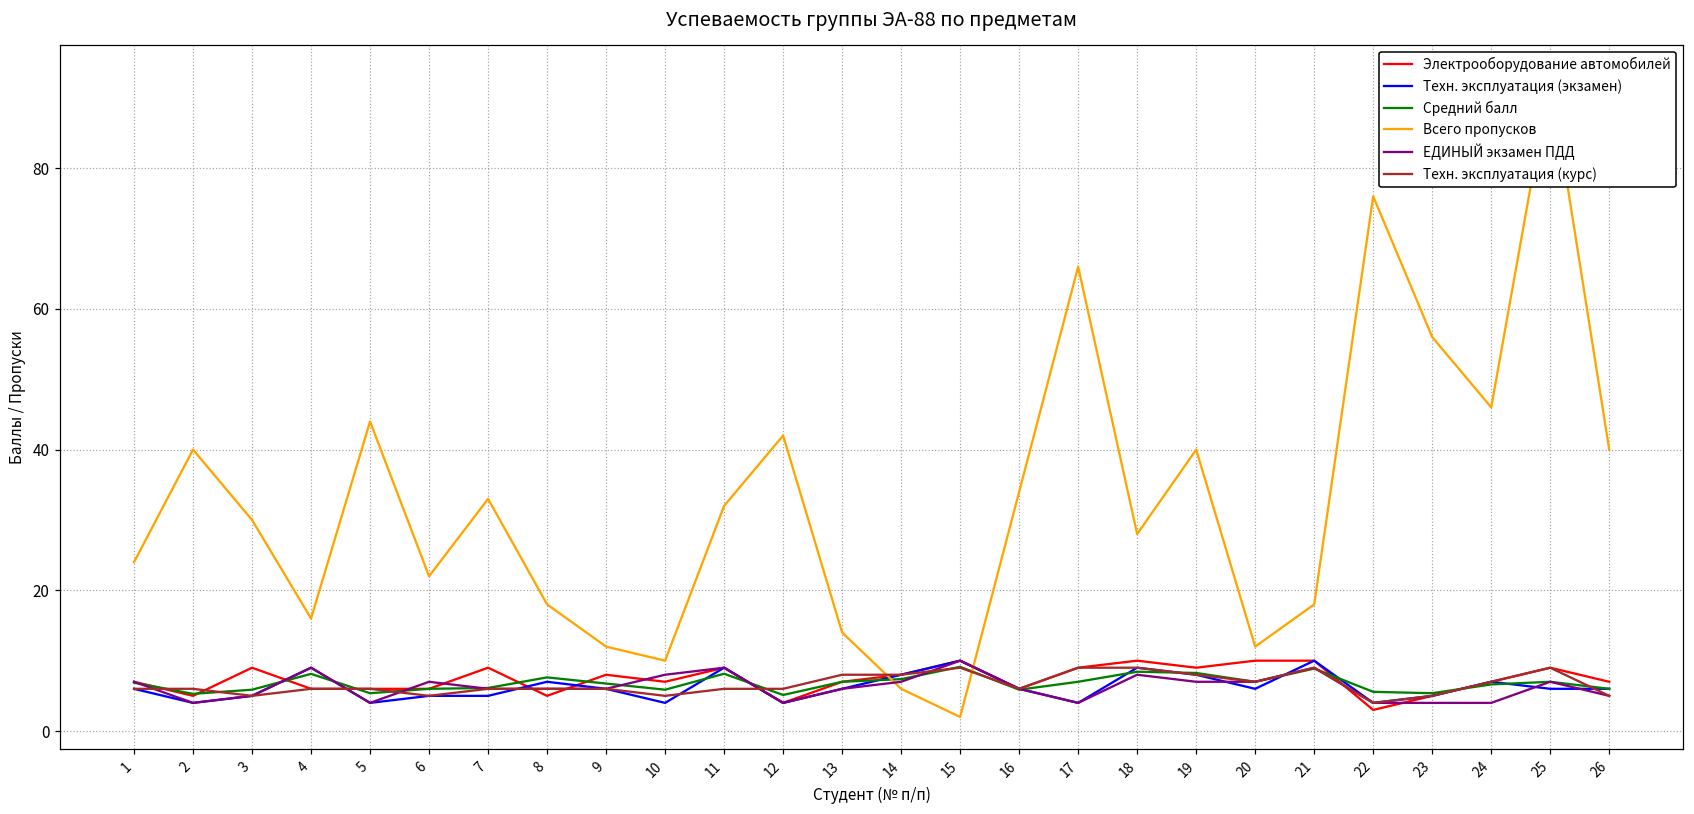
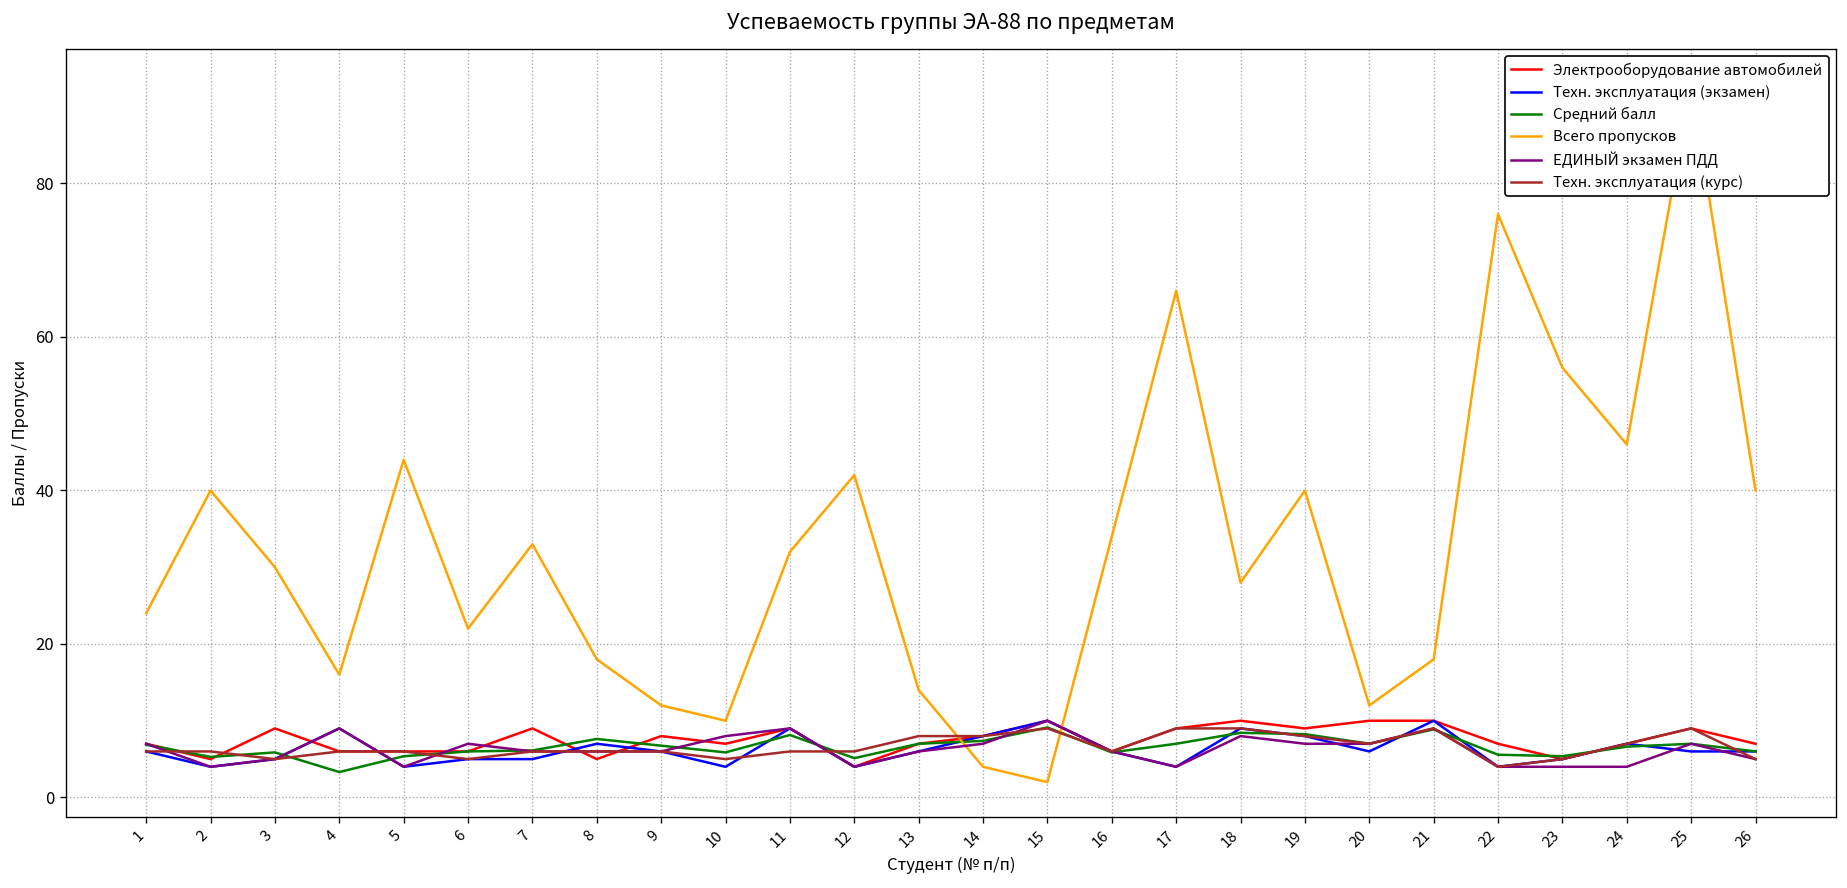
  {
    "Электрооборудование автомобилей": {
      "3": 9,
      "7": 9,
      "8": 5,
      "9": 8,
      "10": 7,
      "18": 10,
      "19": 9,
      "20": 10,
-     "22": 3,
+     "22": 7,
      "26": 7
    },
    "Техн. эксплуатация (экзамен)": {
      "7": 5,
      "8": 7,
      "10": 4,
      "20": 6,
      "25": 6
    },
    "Средний балл": {
      "3": 6,
-     "4": 8,
+     "4": 3,
      "5": 5,
      "8": 8,
      "9": 7,
      "10": 6,
      "11": 8,
      "12": 5,
      "17": 7,
      "18": 8,
      "22": 6
    },
    "Всего пропусков": {
      "1": 24,
      "2": 40,
      "3": 30,
      "4": 16,
      "5": 44,
      "6": 22,
      "7": 33,
      "8": 18,
      "9": 12,
      "10": 10,
      "11": 32,
      "12": 42,
      "13": 14,
-     "14": 6,
+     "14": 4,
      "15": 2,
      "16": 34,
      "17": 66,
      "18": 28,
      "19": 40,
      "20": 12,
      "21": 18,
      "22": 76,
      "23": 56,
      "24": 46,
      "26": 40
    },
    "ЕДИНЫЙ экзамен ПДД": {
      "6": 7,
      "10": 8,
      "18": 8,
      "19": 7,
      "23": 4,
      "24": 4
    },
    "Техн. эксплуатация (курс)": {
      "2": 6,
      "10": 5,
      "11": 6,
      "12": 6,
      "13": 8
    }
  }
